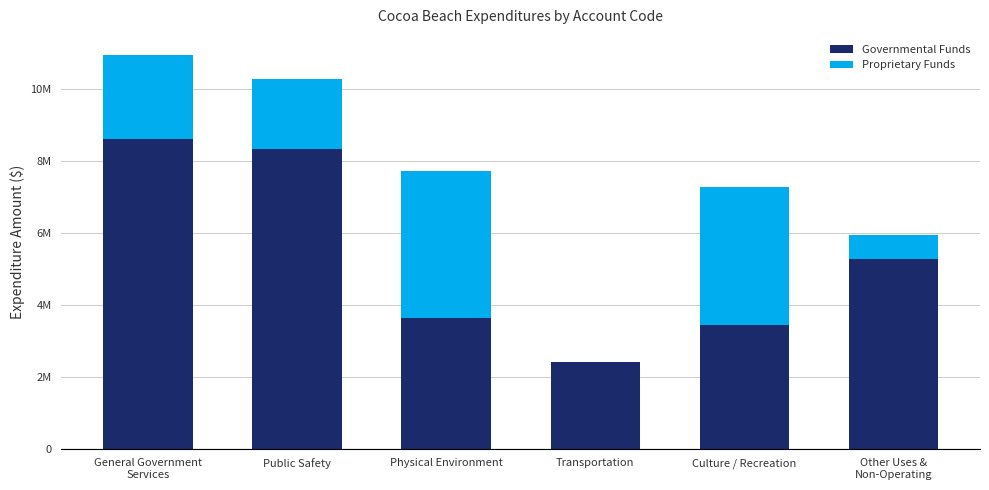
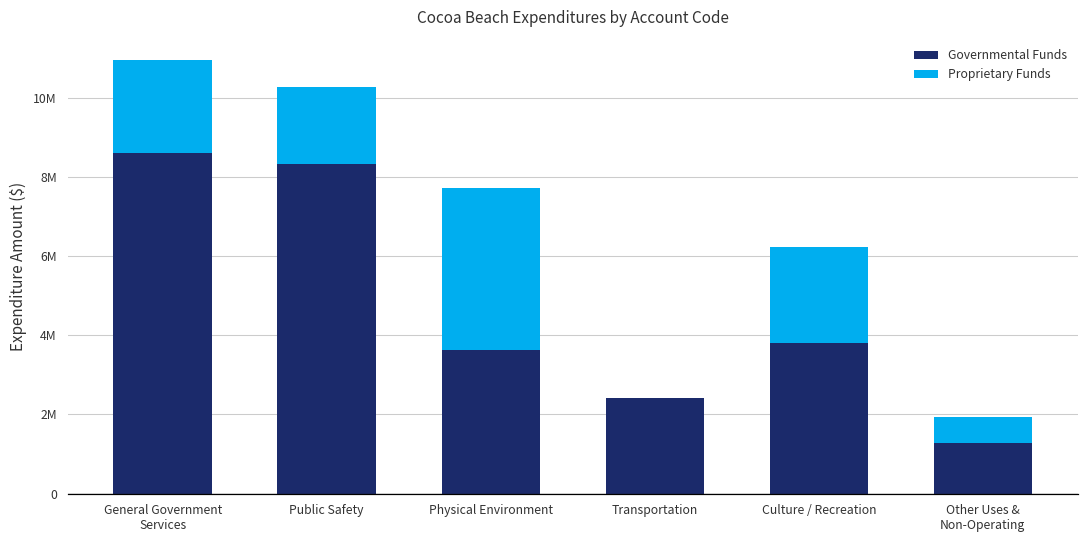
  {
    "Governmental Funds": {
      "General Government Services": 8600000,
      "Public Safety": 8300000,
      "Physical Environment": 3600000,
      "Transportation": 2400000,
-     "Culture / Recreation": 3400000,
-     "Other Uses & Non-Operating": 5300000
+     "Culture / Recreation": 3800000,
+     "Other Uses & Non-Operating": 1300000
    },
    "Proprietary Funds": {
      "General Government Services": 2300000,
      "Public Safety": 2000000,
      "Physical Environment": 4100000,
      "Transportation": 0,
-     "Culture / Recreation": 3900000,
+     "Culture / Recreation": 2400000,
      "Other Uses & Non-Operating": 700000
    }
  }
